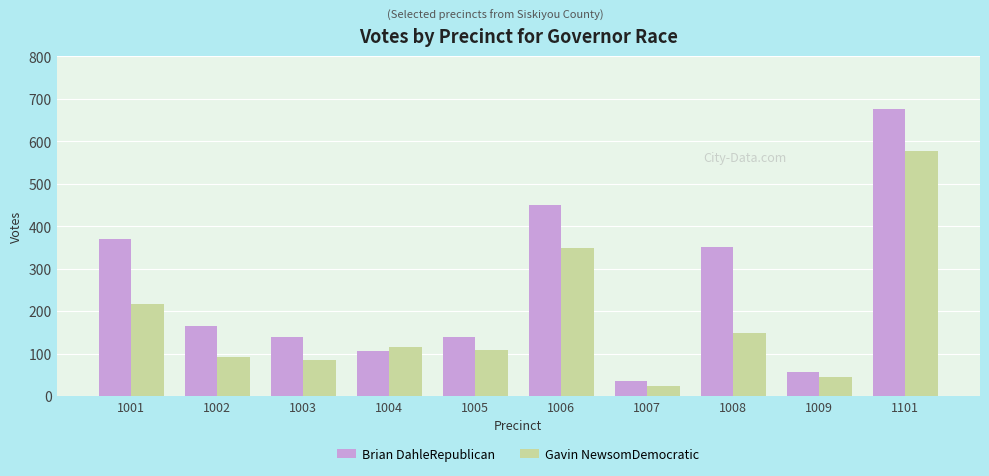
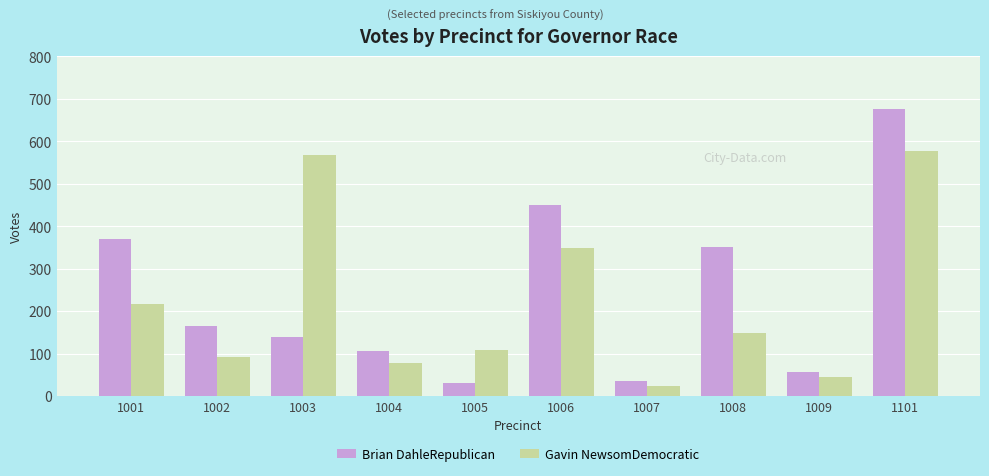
  {
    "Brian DahleRepublican": {
      "1001": 370,
      "1002": 170,
      "1003": 140,
      "1004": 110,
-     "1005": 140,
+     "1005": 30,
      "1006": 450,
      "1007": 40,
      "1008": 350,
      "1009": 60,
      "1101": 680
    },
    "Gavin NewsomDemocratic": {
      "1001": 220,
      "1002": 90,
-     "1003": 80,
-     "1004": 120,
+     "1003": 570,
+     "1004": 80,
      "1005": 110,
      "1006": 350,
      "1007": 20,
      "1008": 150,
      "1009": 40,
      "1101": 580
    }
  }
